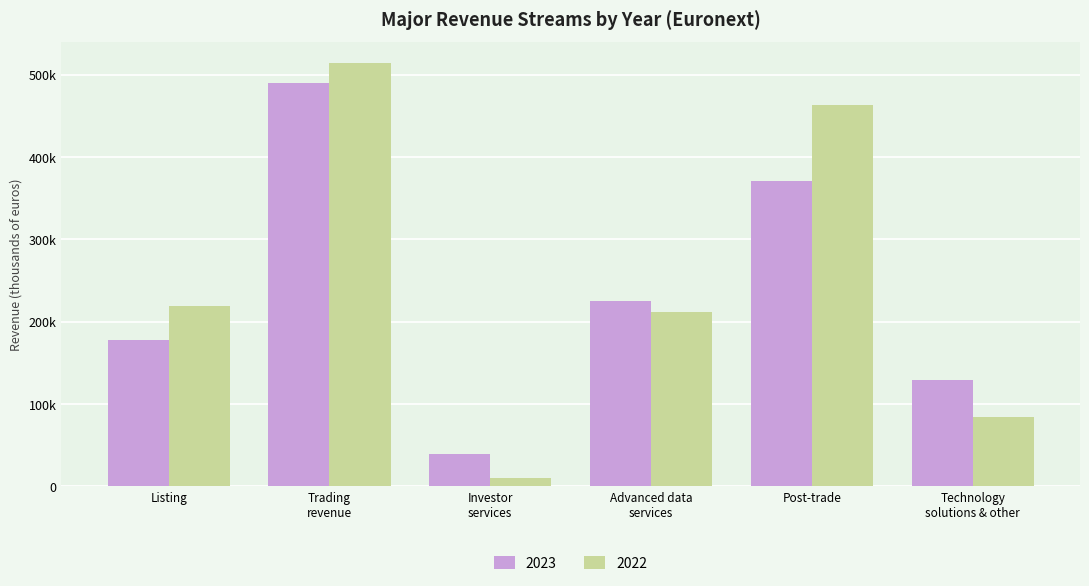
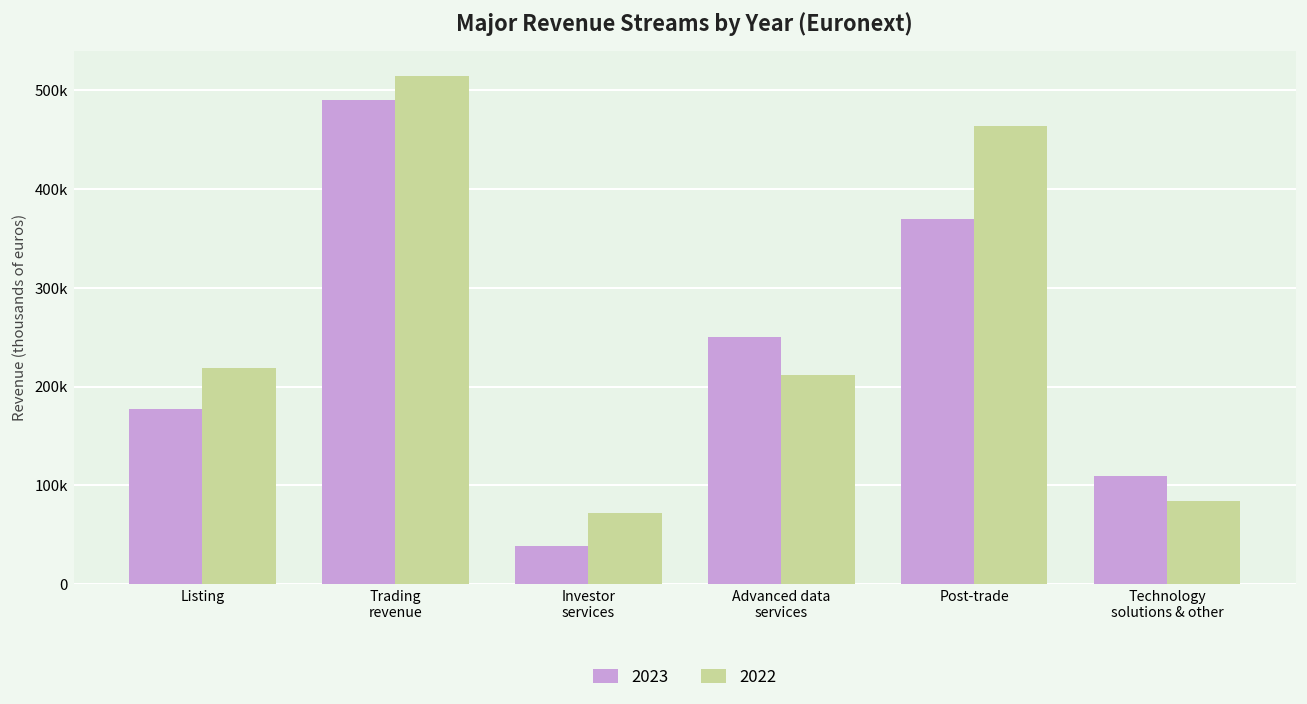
  {
    "2023": {
      "Listing": 180000,
      "Trading revenue": 490000,
      "Investor services": 40000,
-     "Advanced data services": 220000,
+     "Advanced data services": 250000,
      "Post-trade": 370000,
-     "Technology solutions & other": 130000
+     "Technology solutions & other": 110000
    },
    "2022": {
      "Listing": 220000,
      "Trading revenue": 510000,
-     "Investor services": 10000,
+     "Investor services": 70000,
      "Advanced data services": 210000,
      "Post-trade": 460000,
      "Technology solutions & other": 80000
    }
  }
